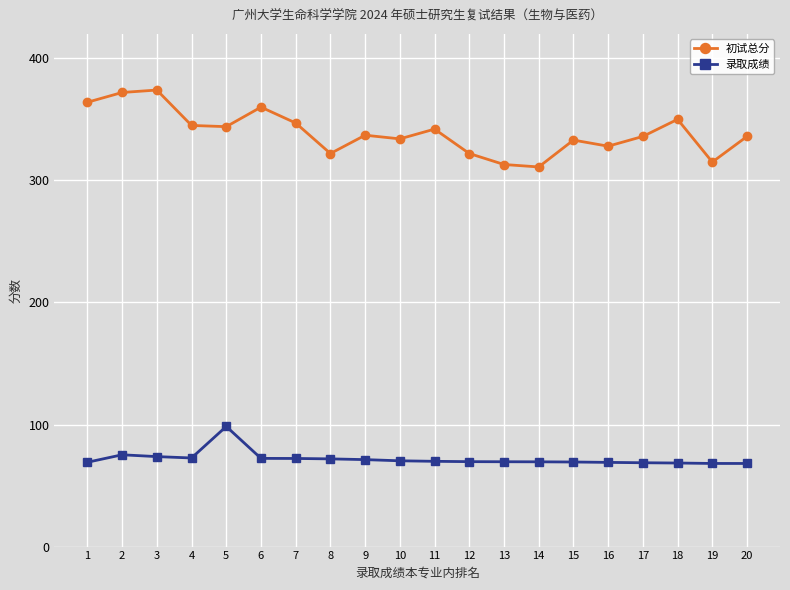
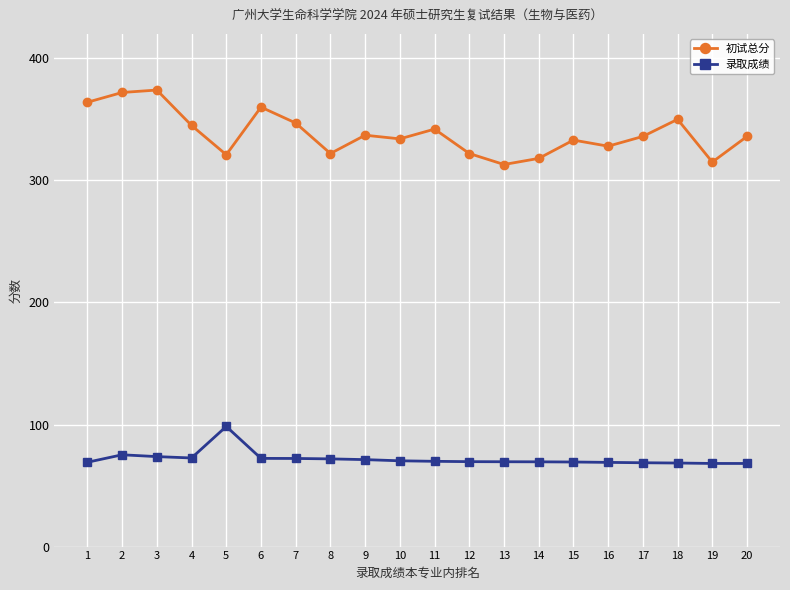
  {
    "初试总分": {
      "1": 364,
      "2": 372,
      "3": 374,
      "4": 345,
-     "5": 344,
+     "5": 321,
      "6": 360,
      "7": 347,
      "8": 322,
      "9": 337,
      "10": 334,
      "11": 342,
      "12": 322,
      "13": 313,
-     "14": 311,
+     "14": 318,
      "15": 333,
      "16": 328,
      "17": 336,
      "18": 350,
      "19": 315,
      "20": 336
    },
    "录取成绩": {
      "1": 69,
      "2": 75,
      "3": 74,
      "4": 73,
      "5": 98,
      "6": 72,
      "7": 72,
      "8": 72,
      "9": 71,
      "10": 70,
      "11": 70,
      "12": 70,
      "13": 70,
      "14": 69,
      "15": 69,
      "16": 69,
      "17": 69,
      "18": 68,
      "19": 68,
      "20": 68
    }
  }
